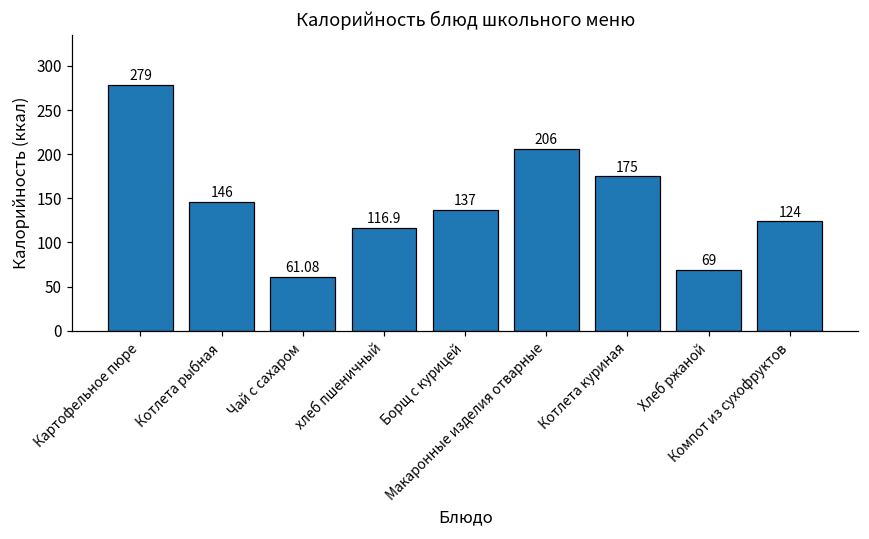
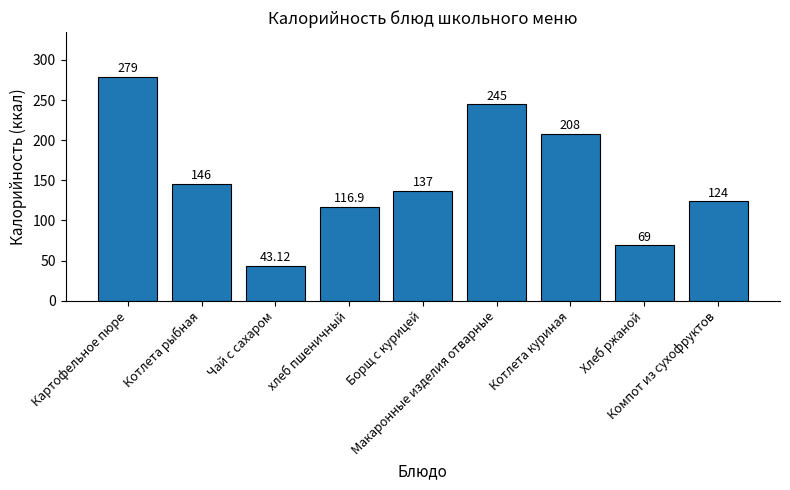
  {
    "Картофельное пюре": 279,
    "Котлета рыбная": 146,
-   "Чай с сахаром": 61.08,
+   "Чай с сахаром": 43.12,
    "хлеб пшеничный": 116.9,
    "Борщ с курицей": 137,
-   "Макаронные изделия отварные": 206,
-   "Котлета куриная": 175,
+   "Макаронные изделия отварные": 245,
+   "Котлета куриная": 208,
    "Хлеб ржаной": 69,
    "Компот из сухофруктов": 124
  }
